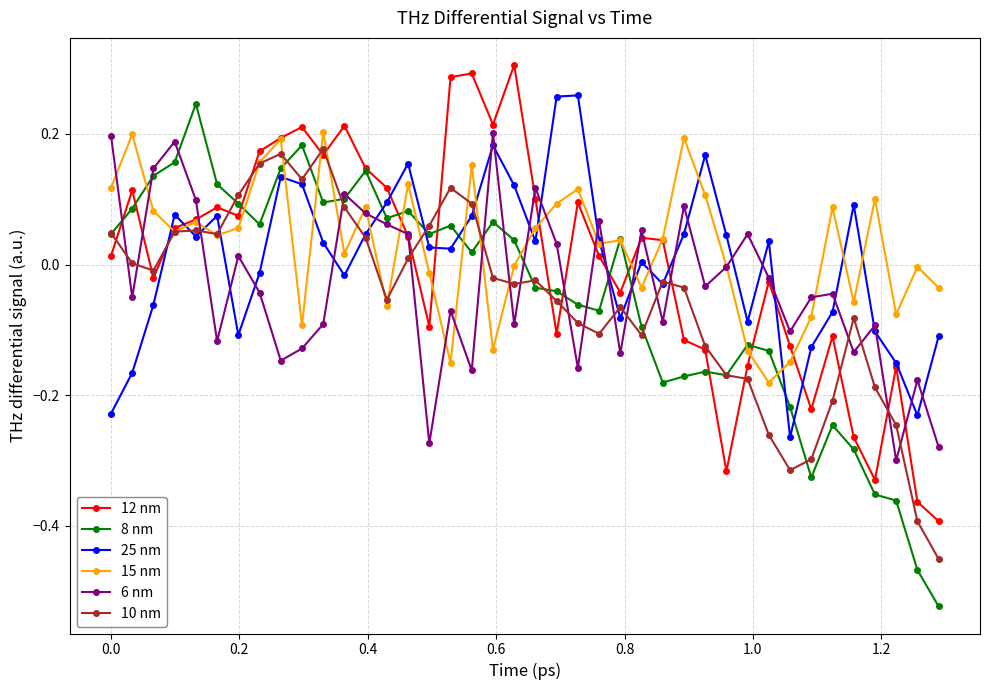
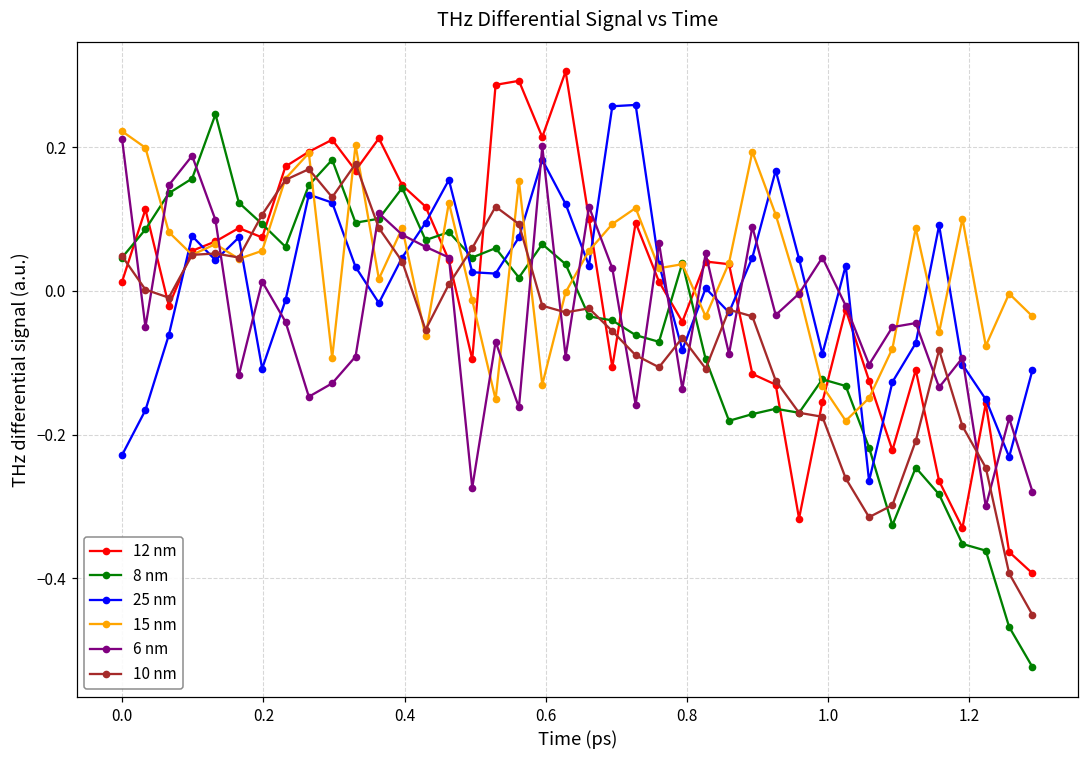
  {
    "12 nm": {
      "0.0": 0.01
    },
    "25 nm": {
      "0.0": -0.23
    },
    "15 nm": {
-     "0.0": 0.12
+     "0.0": 0.22
    },
    "6 nm": {
-     "0.0": 0.20
+     "0.0": 0.21
    }
  }
